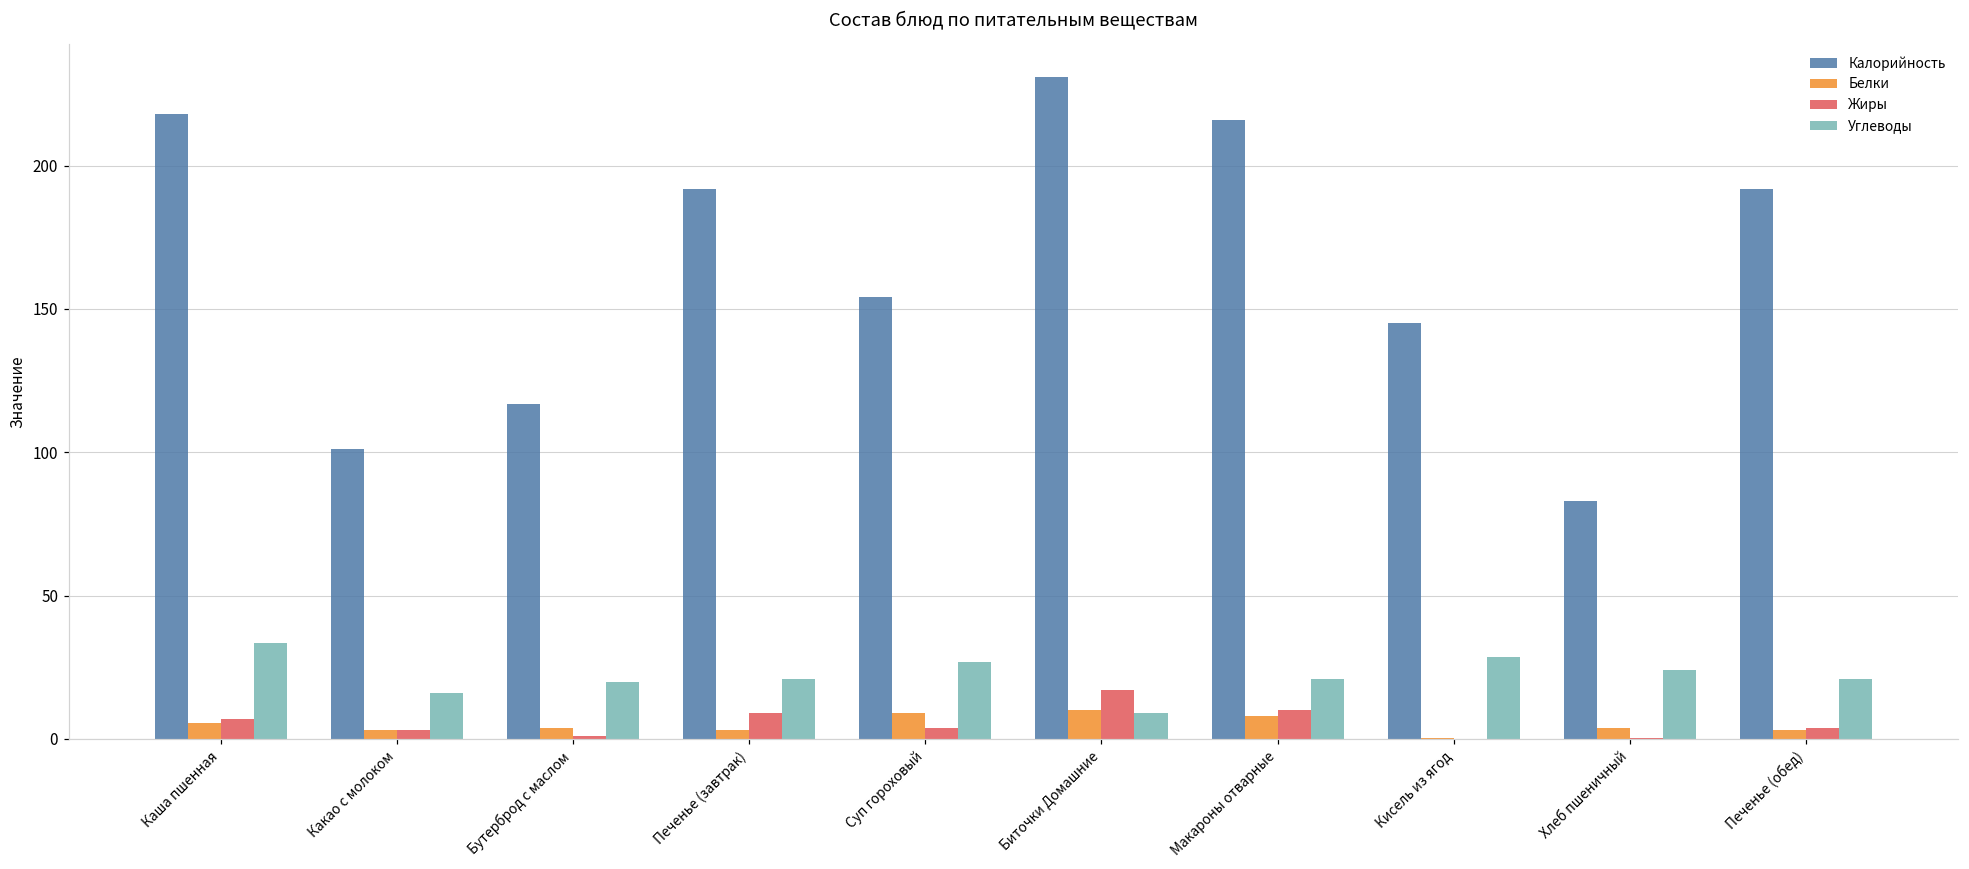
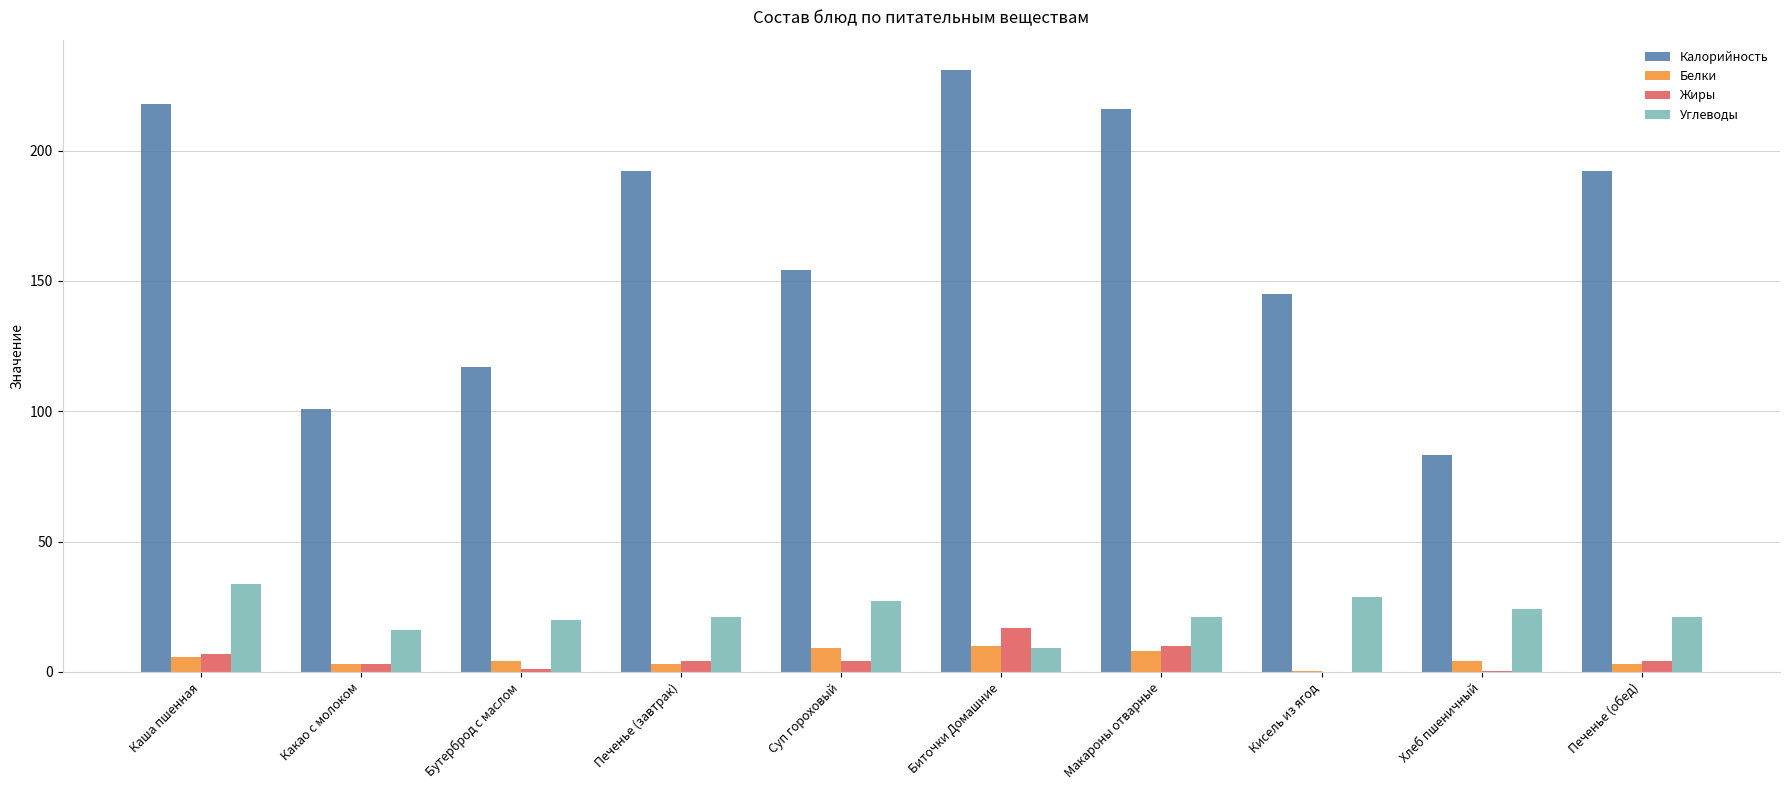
  {
    "Калорийность": {
      "Каша пшенная": 218,
      "Какао с молоком": 101,
      "Бутерброд с маслом": 117,
      "Печенье (завтрак)": 192,
      "Суп гороховый": 154,
      "Биточки Домашние": 231,
      "Макароны отварные": 216,
      "Кисель из ягод": 145,
      "Хлеб пшеничный": 83,
      "Печенье (обед)": 192
    },
    "Белки": {
      "Каша пшенная": 6,
      "Какао с молоком": 3,
      "Бутерброд с маслом": 4,
      "Печенье (завтрак)": 3,
      "Суп гороховый": 9,
      "Биточки Домашние": 10,
      "Макароны отварные": 8,
      "Хлеб пшеничный": 4,
      "Печенье (обед)": 3
    },
    "Жиры": {
      "Каша пшенная": 7,
      "Какао с молоком": 3,
      "Бутерброд с маслом": 1,
-     "Печенье (завтрак)": 9,
+     "Печенье (завтрак)": 4,
      "Суп гороховый": 4,
      "Биточки Домашние": 17,
      "Макароны отварные": 10,
      "Печенье (обед)": 4
    },
    "Углеводы": {
      "Каша пшенная": 34,
      "Какао с молоком": 16,
      "Бутерброд с маслом": 20,
      "Печенье (завтрак)": 21,
      "Суп гороховый": 27,
      "Биточки Домашние": 9,
      "Макароны отварные": 21,
      "Кисель из ягод": 29,
      "Хлеб пшеничный": 24,
      "Печенье (обед)": 21
    }
  }
